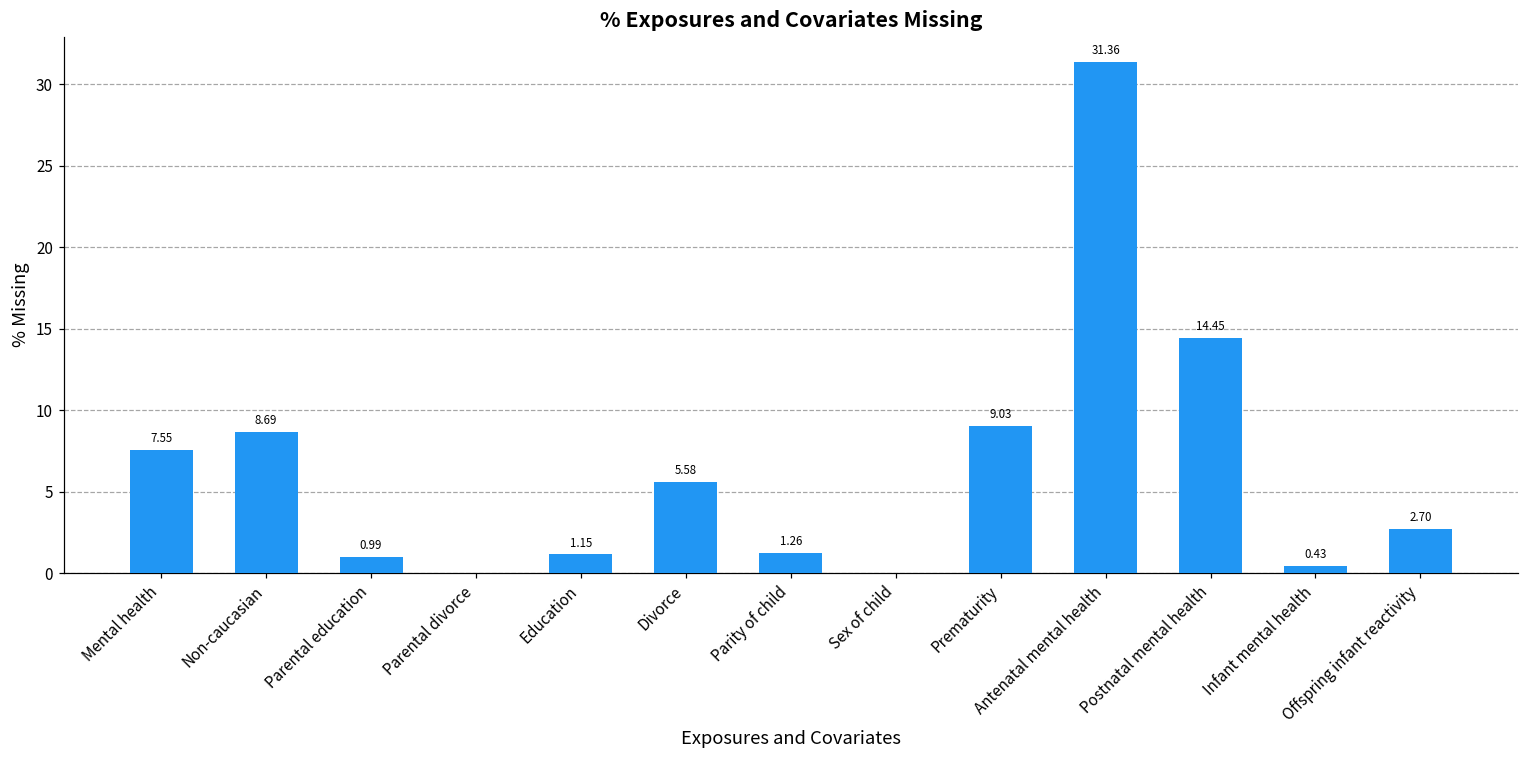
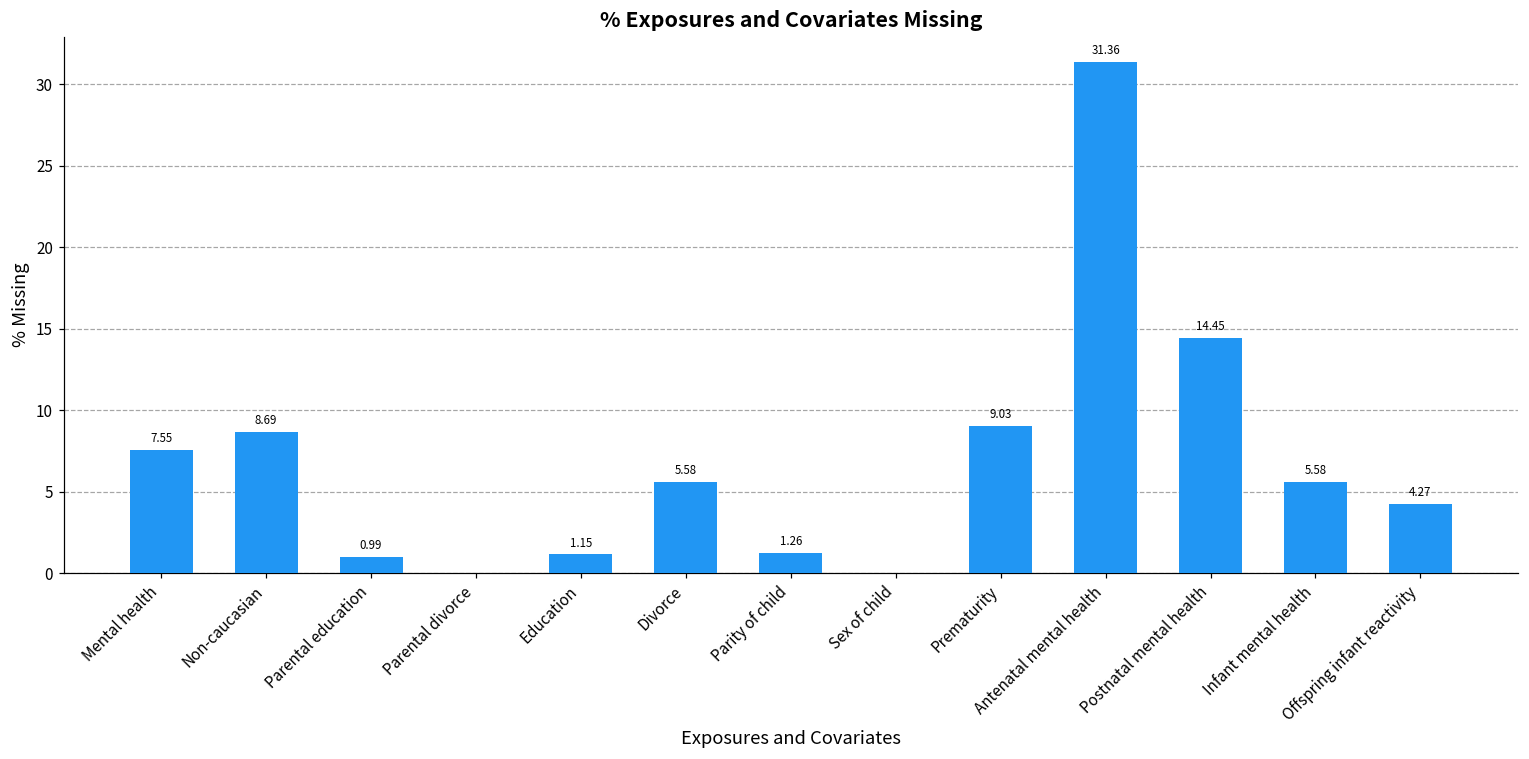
  {
    "Mental health": 7.55,
    "Non-caucasian": 8.69,
    "Parental education": 0.99,
    "Education": 1.15,
    "Divorce": 5.58,
    "Parity of child": 1.26,
    "Prematurity": 9.03,
    "Antenatal mental health": 31.36,
    "Postnatal mental health": 14.45,
-   "Infant mental health": 0.43,
-   "Offspring infant reactivity": 2.70
+   "Infant mental health": 5.58,
+   "Offspring infant reactivity": 4.27
  }
